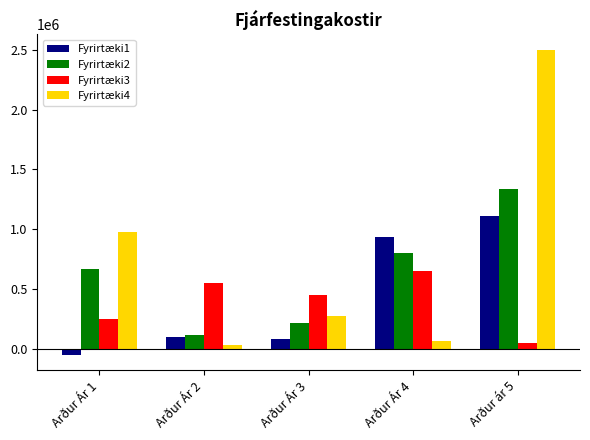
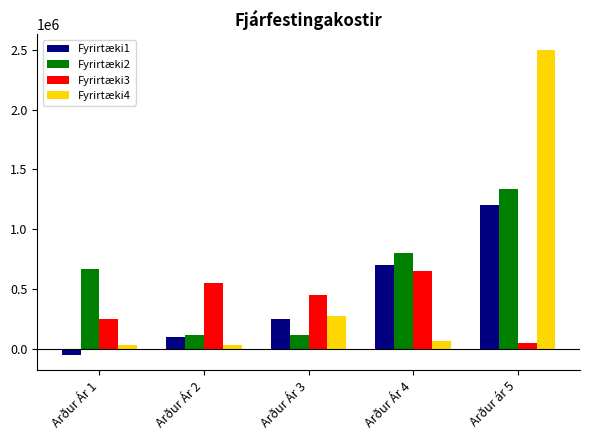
  {
    "Fyrirtæki1": {
      "Arður Ár 1": -50000,
      "Arður Ár 2": 100000,
-     "Arður Ár 3": 80000,
-     "Arður Ár 4": 930000,
-     "Arður ár 5": 1120000
+     "Arður Ár 3": 250000,
+     "Arður Ár 4": 700000,
+     "Arður ár 5": 1200000
    },
    "Fyrirtæki2": {
      "Arður Ár 1": 670000,
      "Arður Ár 2": 120000,
-     "Arður Ár 3": 220000,
+     "Arður Ár 3": 120000,
      "Arður Ár 4": 800000,
      "Arður ár 5": 1330000
    },
    "Fyrirtæki3": {
      "Arður Ár 1": 250000,
      "Arður Ár 2": 550000,
      "Arður Ár 3": 450000,
      "Arður Ár 4": 650000,
      "Arður ár 5": 50000
    },
    "Fyrirtæki4": {
-     "Arður Ár 1": 980000,
+     "Arður Ár 1": 40000,
      "Arður Ár 2": 40000,
      "Arður Ár 3": 270000,
      "Arður Ár 4": 70000,
      "Arður ár 5": 2500000
    }
  }
